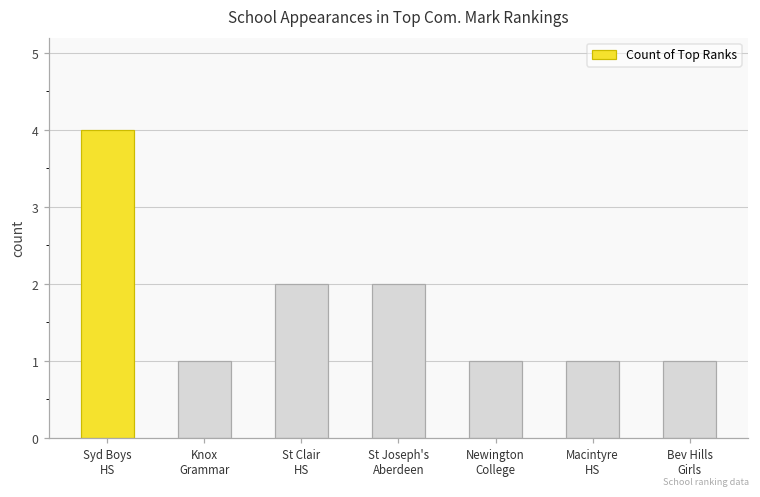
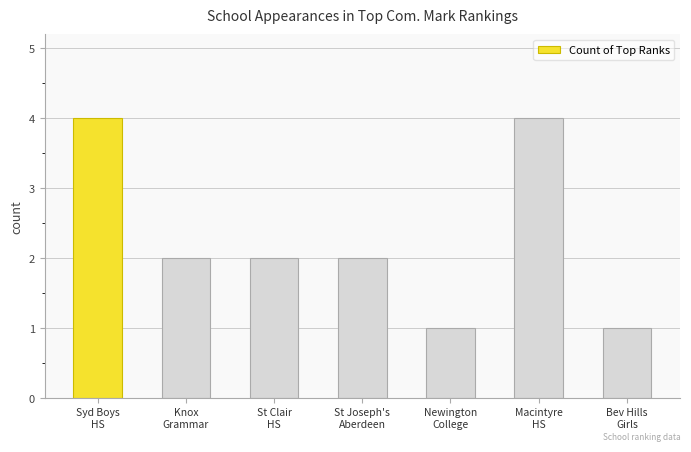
  {
    "Syd Boys HS": 4,
-   "Knox Grammar": 1,
+   "Knox Grammar": 2,
    "St Clair HS": 2,
    "St Joseph's Aberdeen": 2,
    "Newington College": 1,
-   "Macintyre HS": 1,
+   "Macintyre HS": 4,
    "Bev Hills Girls": 1
  }
